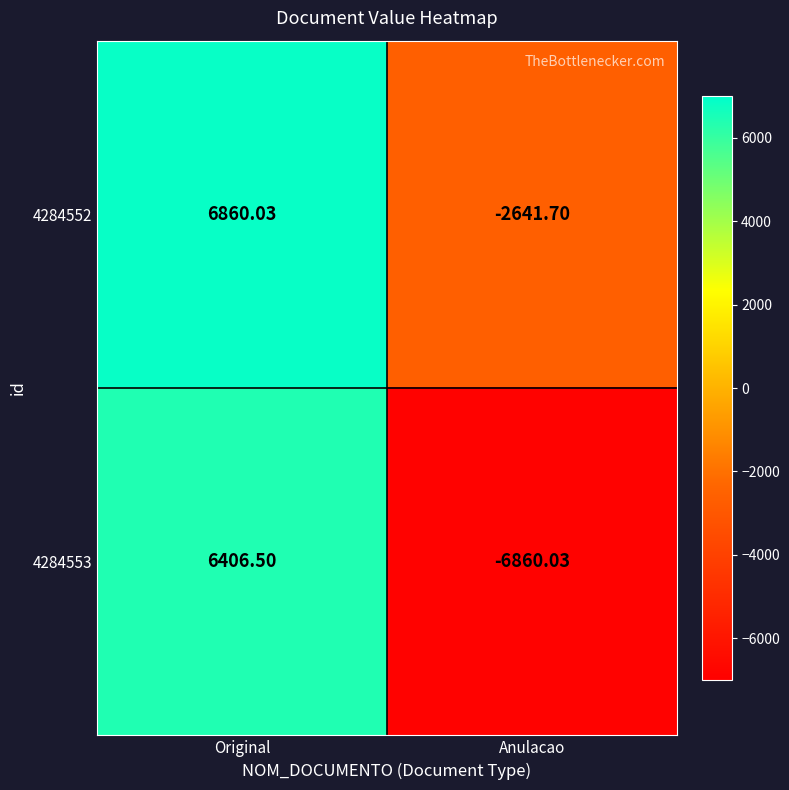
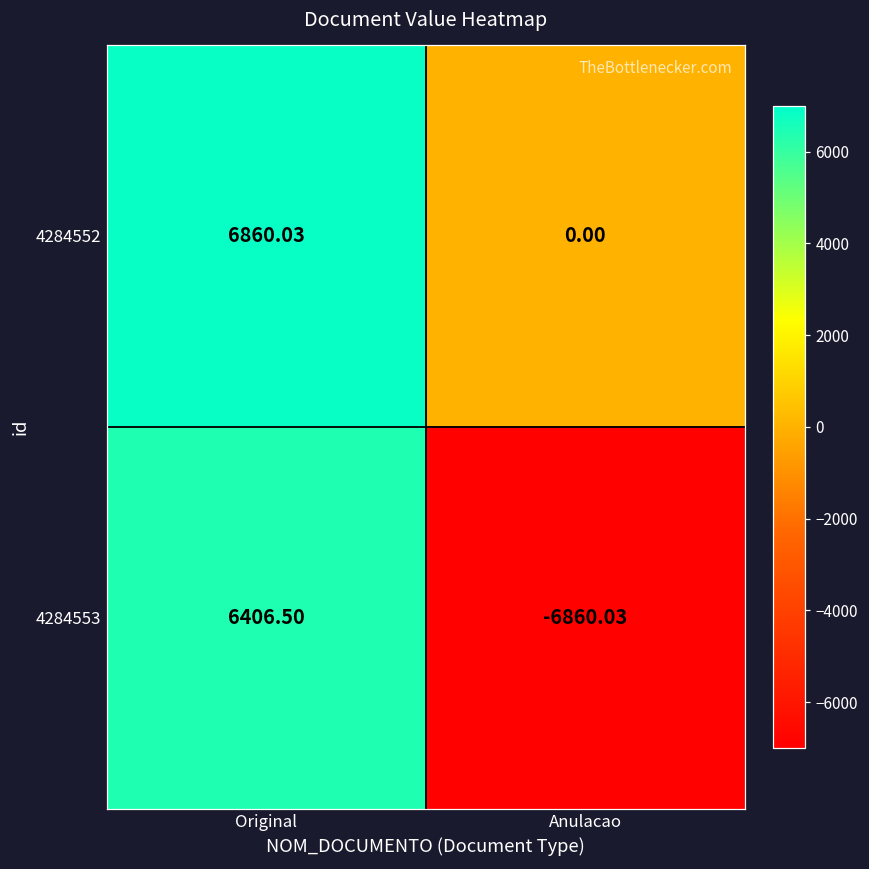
  {
    "4284552": {
      "Original": 6860.03,
-     "Anulacao": -2641.70
+     "Anulacao": 0.00
    },
    "4284553": {
      "Original": 6406.50,
      "Anulacao": -6860.03
    }
  }
